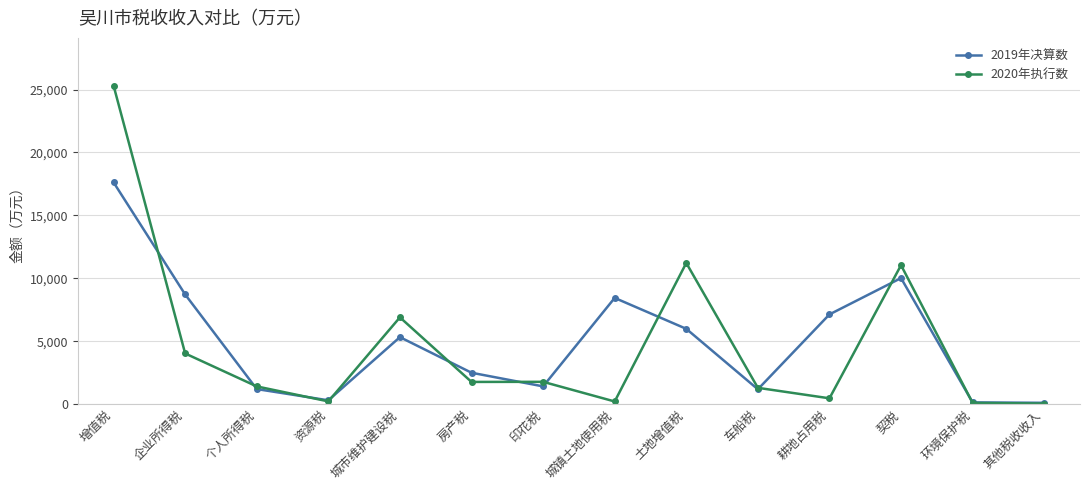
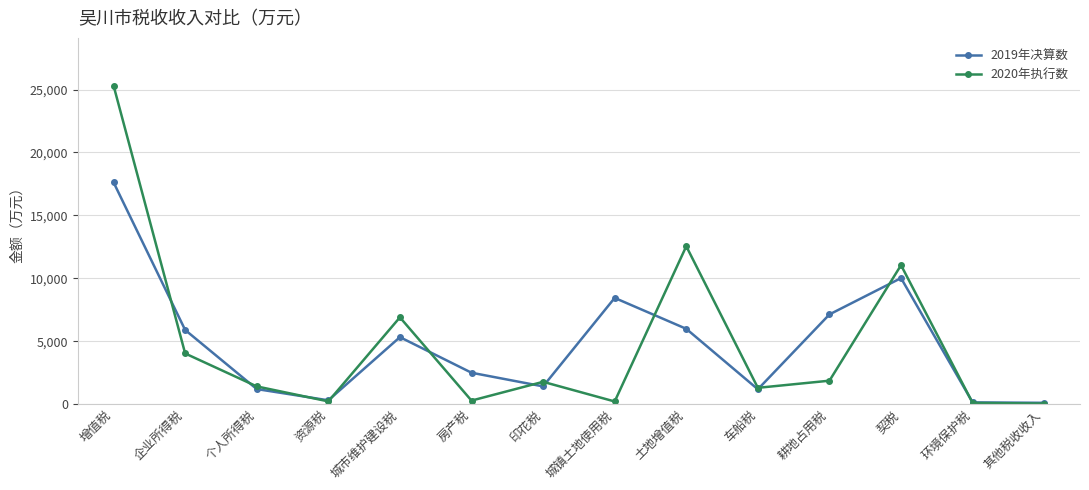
  {
    "2019年决算数": {
      "增值税": "17,600",
-     "企业所得税": "8,700",
+     "企业所得税": "5,900",
      "个人所得税": "1,200",
      "城市维护建设税": "5,300",
      "房产税": "2,500",
      "印花税": "1,400",
      "城镇土地使用税": "8,400",
      "土地增值税": "6,000",
      "耕地占用税": "7,100",
      "契税": "10,000"
    },
    "2020年执行数": {
      "增值税": "25,300",
      "企业所得税": "4,000",
      "个人所得税": "1,400",
      "城市维护建设税": "6,900",
-     "房产税": "1,800",
+     "房产税": "300",
      "印花税": "1,800",
      "城镇土地使用税": "200",
-     "土地增值税": "11,200",
-     "耕地占用税": "500",
+     "土地增值税": "12,500",
+     "耕地占用税": "1,900",
      "契税": "11,000"
    }
  }
